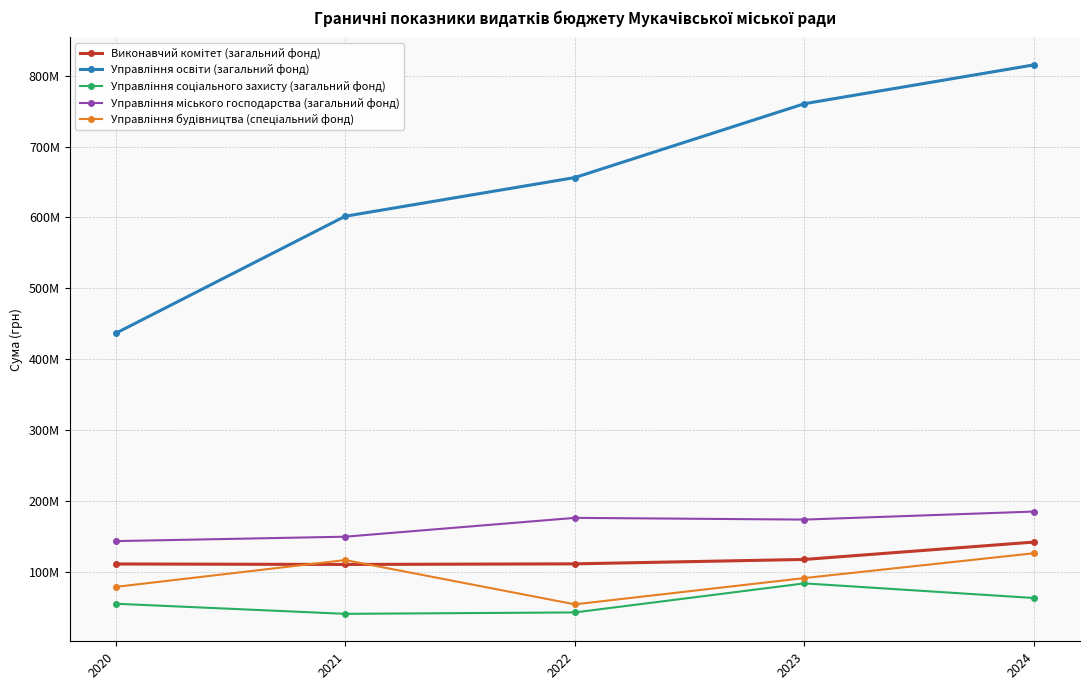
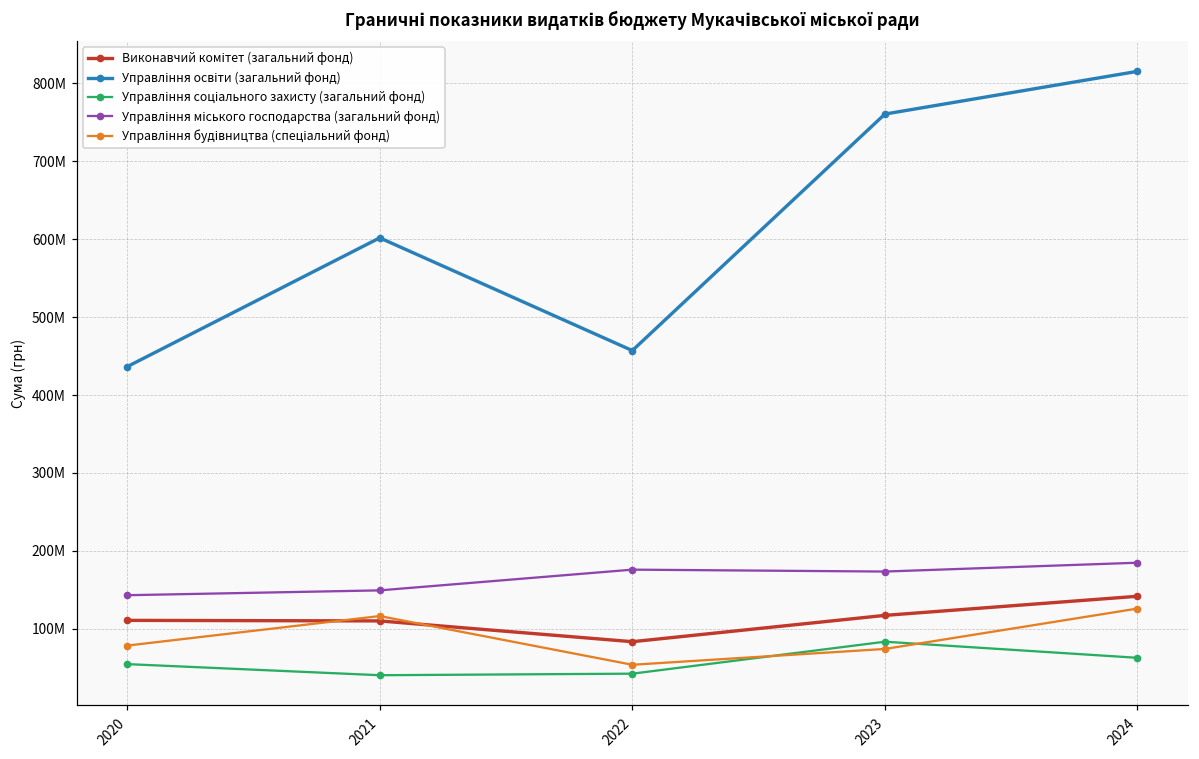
  {
    "Виконавчий комітет (загальний фонд)": {
      "2020": 110000000,
      "2021": 110000000,
-     "2022": 110000000,
+     "2022": 80000000,
      "2023": 120000000,
      "2024": 140000000
    },
    "Управління освіти (загальний фонд)": {
      "2020": 440000000,
      "2021": 600000000,
-     "2022": 660000000,
+     "2022": 460000000,
      "2023": 760000000,
      "2024": 820000000
    },
    "Управління соціального захисту (загальний фонд)": {
      "2020": 50000000,
      "2021": 40000000,
      "2022": 40000000,
      "2023": 80000000,
      "2024": 60000000
    },
    "Управління міського господарства (загальний фонд)": {
      "2020": 140000000,
      "2021": 150000000,
      "2022": 180000000,
      "2023": 170000000,
      "2024": 180000000
    },
    "Управління будівництва (спеціальний фонд)": {
      "2020": 80000000,
      "2021": 120000000,
      "2022": 50000000,
-     "2023": 90000000,
+     "2023": 70000000,
      "2024": 130000000
    }
  }
